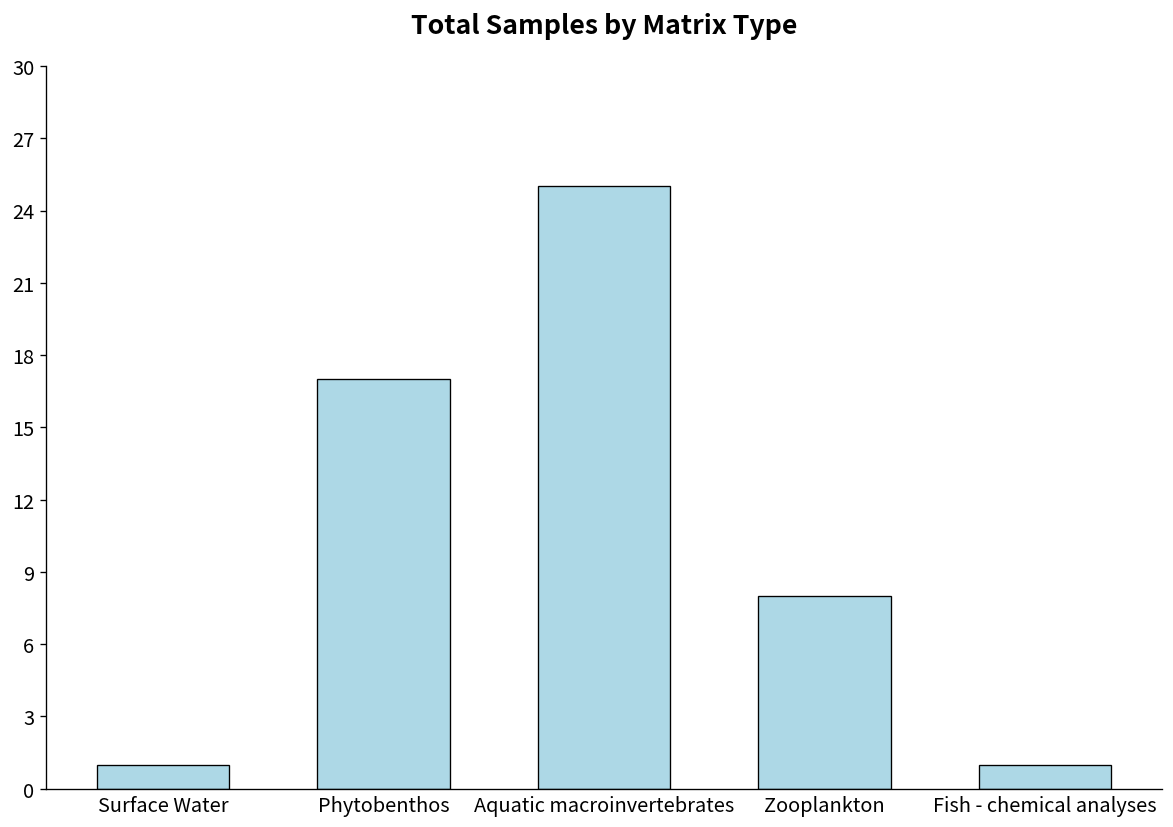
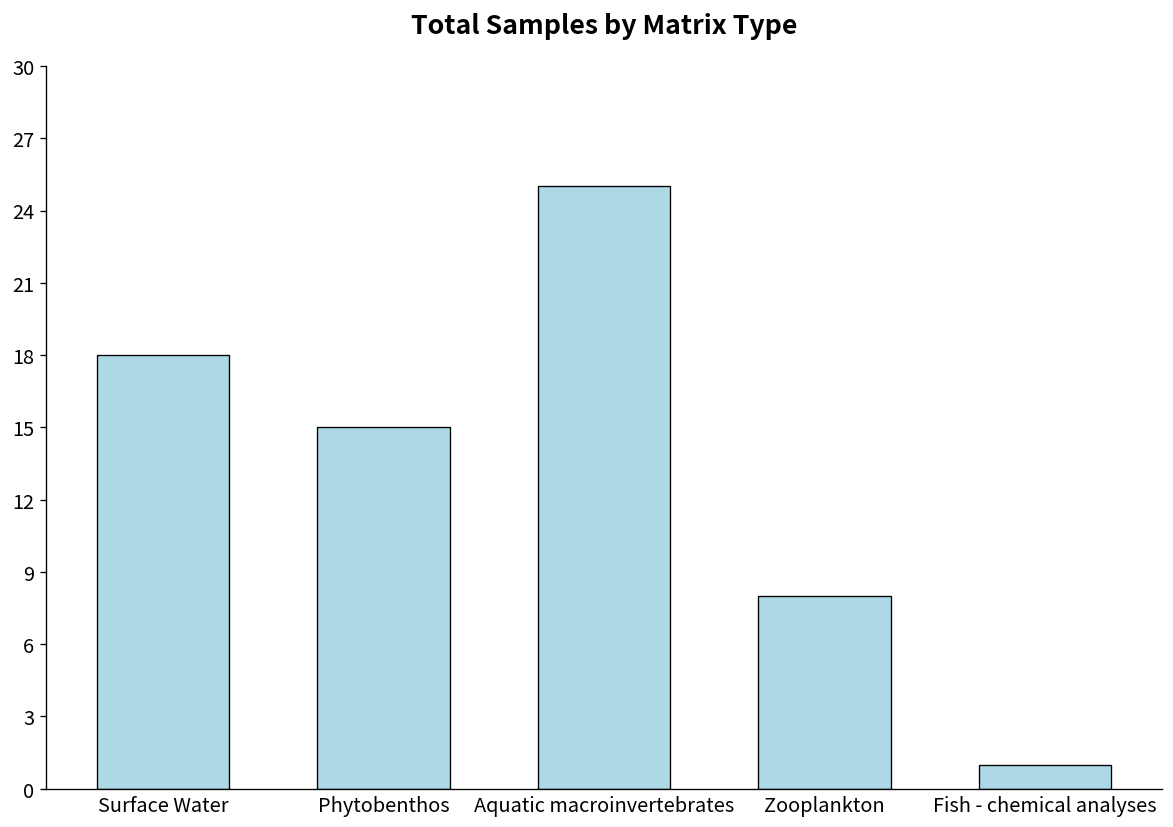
  {
-   "Surface Water": 1,
-   "Phytobenthos": 17,
+   "Surface Water": 18,
+   "Phytobenthos": 15,
    "Aquatic macroinvertebrates": 25,
    "Zooplankton": 8,
    "Fish - chemical analyses": 1
  }
